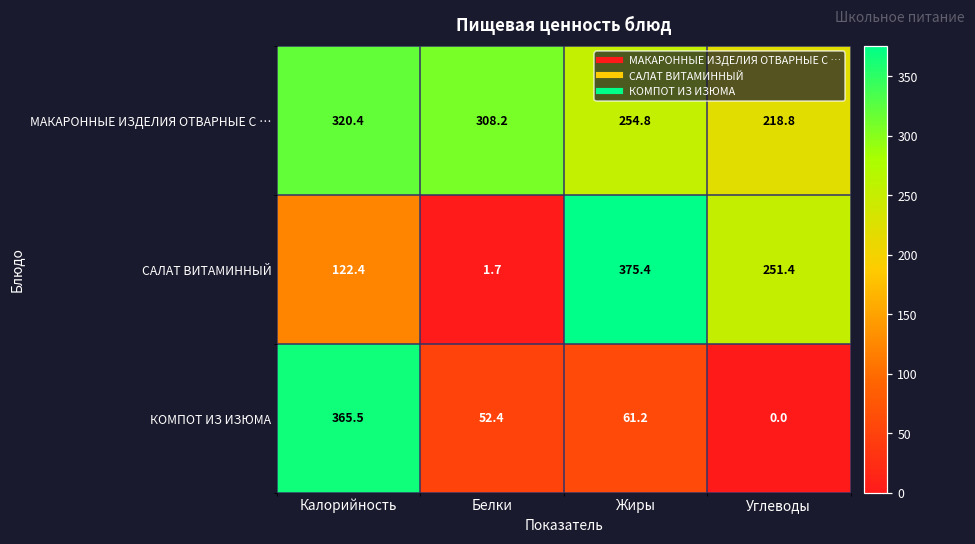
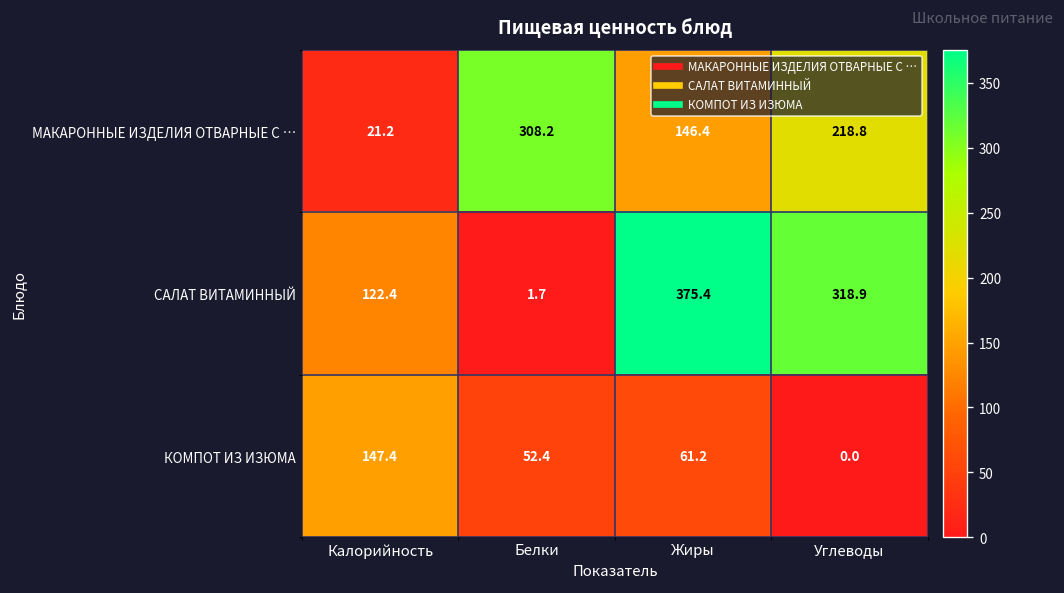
  {
    "МАКАРОННЫЕ ИЗДЕЛИЯ ОТВАРНЫЕ С …": {
-     "Калорийность": 320.4,
+     "Калорийность": 21.2,
      "Белки": 308.2,
-     "Жиры": 254.8,
+     "Жиры": 146.4,
      "Углеводы": 218.8
    },
    "САЛАТ ВИТАМИННЫЙ": {
      "Калорийность": 122.4,
      "Белки": 1.7,
      "Жиры": 375.4,
-     "Углеводы": 251.4
+     "Углеводы": 318.9
    },
    "КОМПОТ ИЗ ИЗЮМА": {
-     "Калорийность": 365.5,
+     "Калорийность": 147.4,
      "Белки": 52.4,
      "Жиры": 61.2,
      "Углеводы": 0.0
    }
  }
